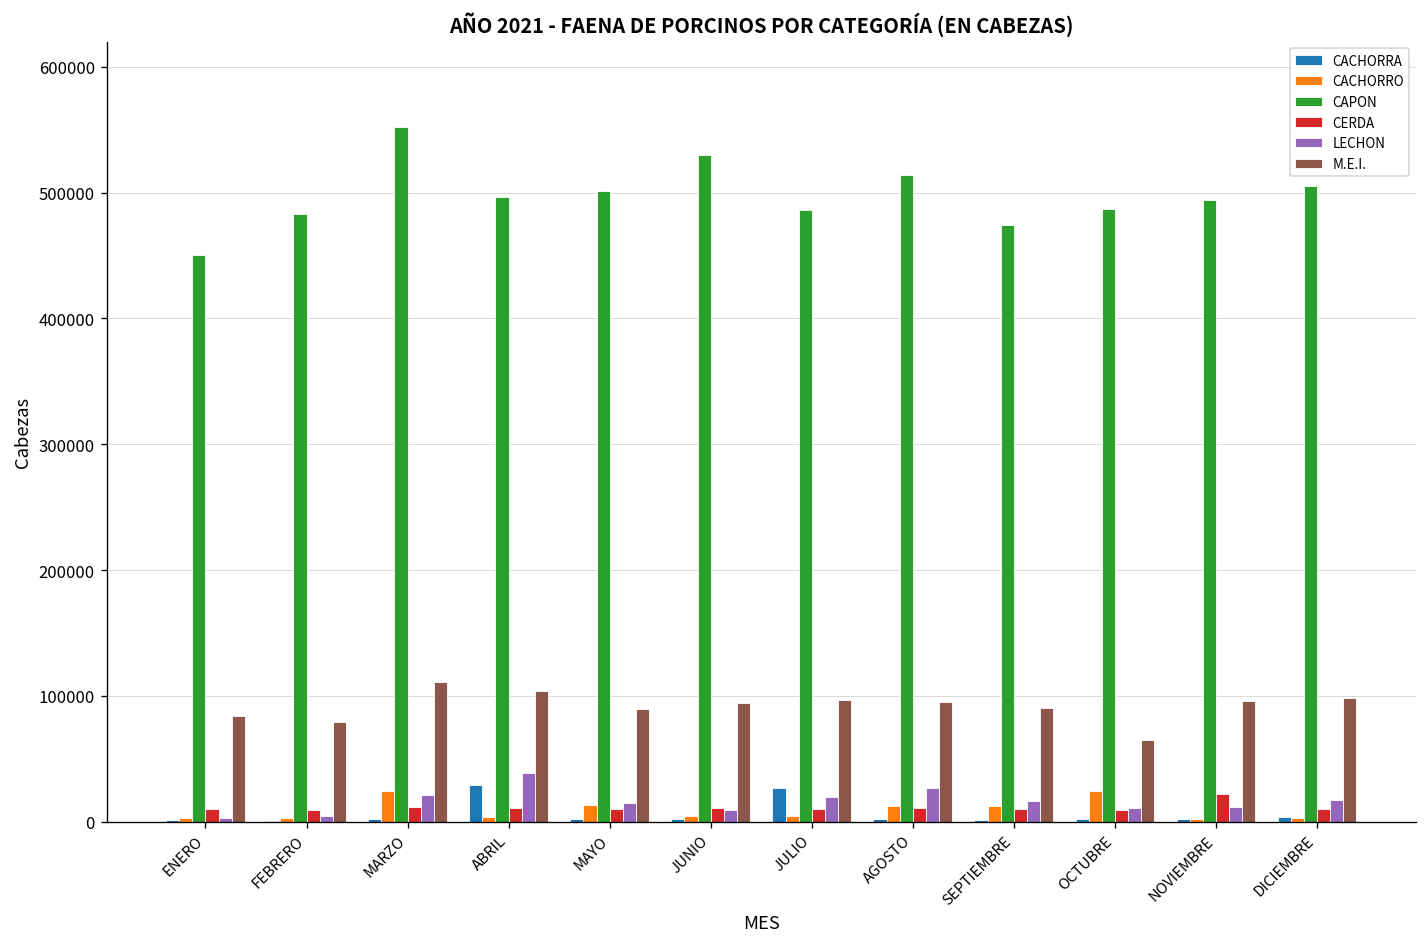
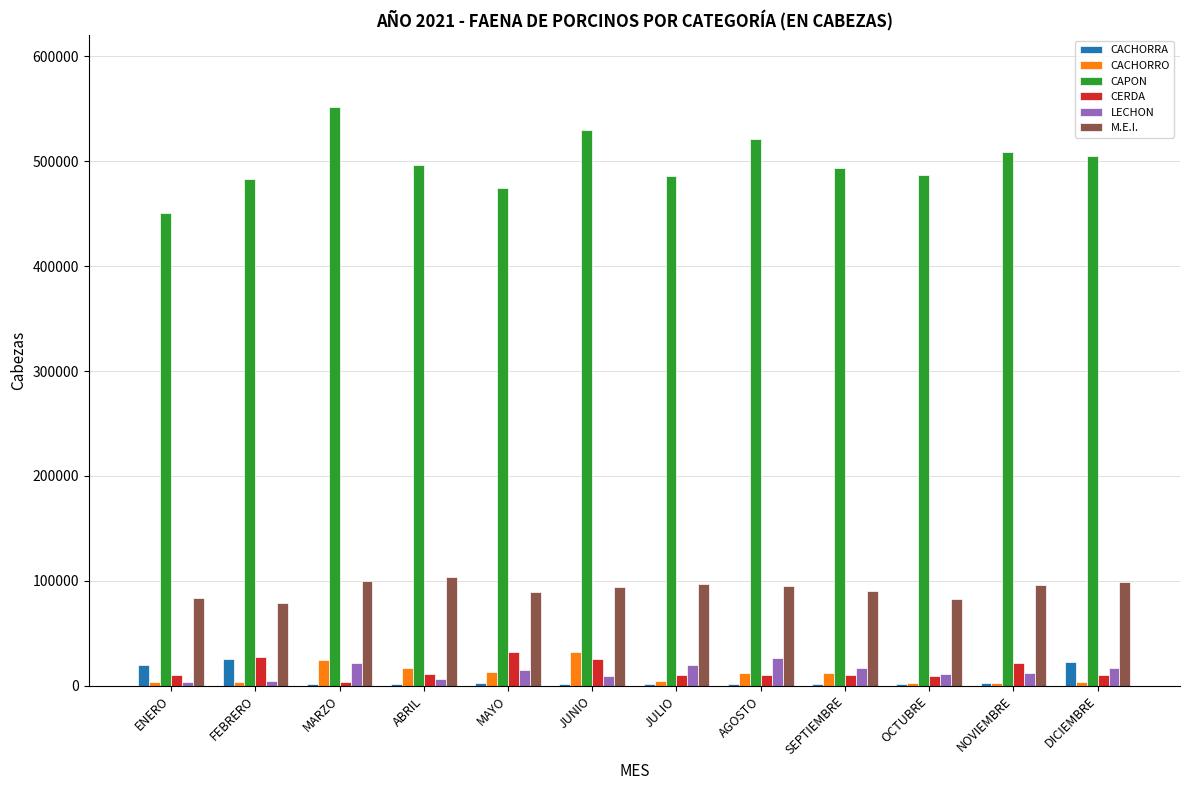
  {
    "CACHORRA": {
-     "ENERO": 2000,
-     "FEBRERO": 1000,
-     "ABRIL": 30000,
-     "JULIO": 27000,
-     "DICIEMBRE": 3000
+     "ENERO": 19000,
+     "FEBRERO": 25000,
+     "ABRIL": 2000,
+     "JULIO": 2000,
+     "DICIEMBRE": 22000
    },
    "CACHORRO": {
      "ENERO": 3000,
      "FEBRERO": 3000,
      "MARZO": 25000,
-     "ABRIL": 4000,
+     "ABRIL": 17000,
      "MAYO": 13000,
-     "JUNIO": 5000,
+     "JUNIO": 32000,
      "JULIO": 5000,
      "AGOSTO": 12000,
      "SEPTIEMBRE": 12000,
-     "OCTUBRE": 25000,
+     "OCTUBRE": 3000,
      "DICIEMBRE": 3000
    },
    "CAPON": {
      "ENERO": 450000,
      "FEBRERO": 483000,
      "MARZO": 552000,
      "ABRIL": 497000,
-     "MAYO": 501000,
+     "MAYO": 474000,
      "JUNIO": 530000,
      "JULIO": 486000,
-     "AGOSTO": 514000,
-     "SEPTIEMBRE": 474000,
+     "AGOSTO": 522000,
+     "SEPTIEMBRE": 494000,
      "OCTUBRE": 487000,
-     "NOVIEMBRE": 494000,
+     "NOVIEMBRE": 509000,
      "DICIEMBRE": 505000
    },
    "CERDA": {
      "ENERO": 10000,
-     "FEBRERO": 9000,
-     "MARZO": 11000,
+     "FEBRERO": 27000,
+     "MARZO": 4000,
      "ABRIL": 11000,
-     "MAYO": 10000,
-     "JUNIO": 11000,
+     "MAYO": 32000,
+     "JUNIO": 26000,
      "JULIO": 10000,
      "AGOSTO": 11000,
      "SEPTIEMBRE": 10000,
      "OCTUBRE": 10000,
      "NOVIEMBRE": 22000,
      "DICIEMBRE": 10000
    },
    "LECHON": {
      "ENERO": 3000,
      "FEBRERO": 5000,
      "MARZO": 21000,
-     "ABRIL": 39000,
+     "ABRIL": 6000,
      "MAYO": 15000,
      "JUNIO": 9000,
      "JULIO": 20000,
      "AGOSTO": 27000,
      "SEPTIEMBRE": 16000,
      "OCTUBRE": 11000,
      "NOVIEMBRE": 12000,
      "DICIEMBRE": 17000
    },
    "M.E.I.": {
      "ENERO": 84000,
      "FEBRERO": 79000,
-     "MARZO": 111000,
+     "MARZO": 100000,
      "ABRIL": 104000,
      "MAYO": 90000,
      "JUNIO": 95000,
      "JULIO": 97000,
      "AGOSTO": 95000,
      "SEPTIEMBRE": 90000,
-     "OCTUBRE": 65000,
+     "OCTUBRE": 82000,
      "NOVIEMBRE": 96000,
      "DICIEMBRE": 99000
    }
  }
